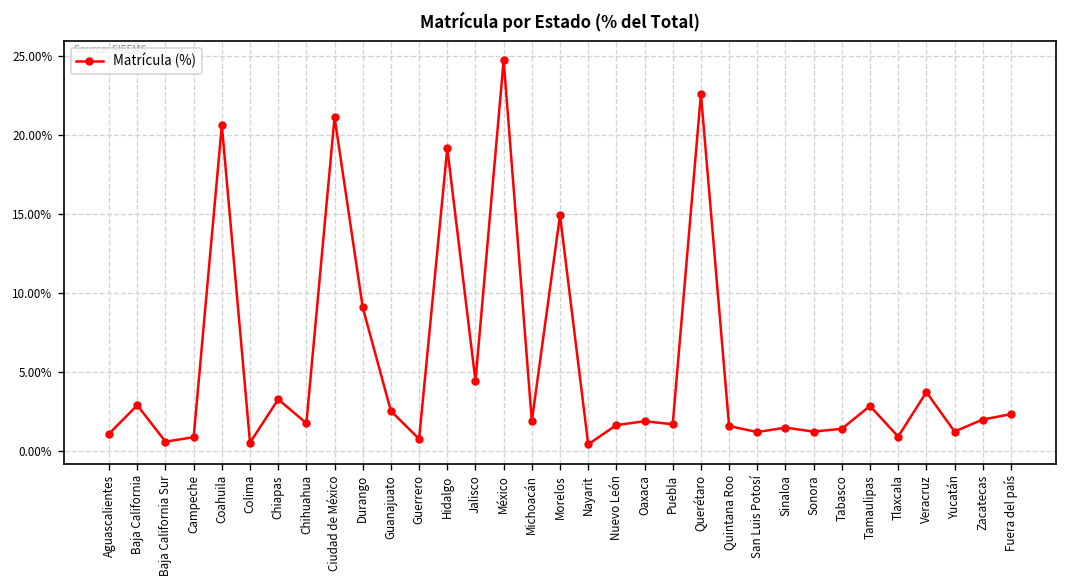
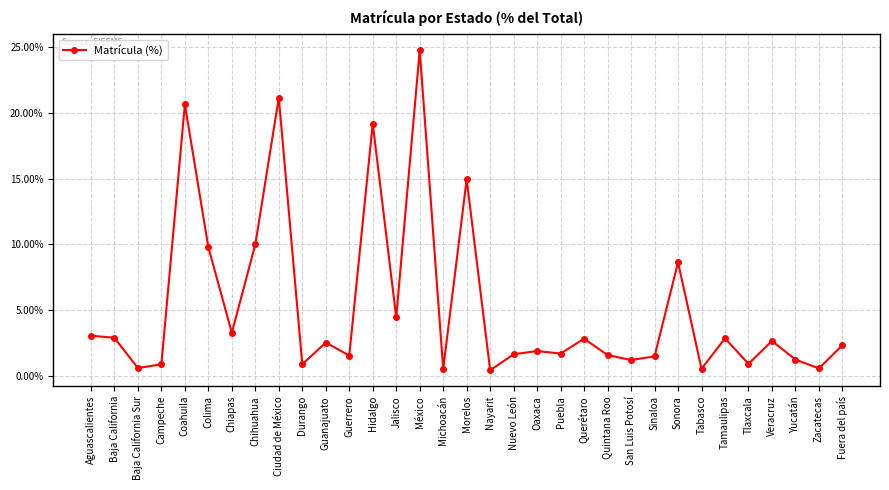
  {
-   "Aguascalientes": "1.1%",
+   "Aguascalientes": "3.1%",
    "Baja California": "2.9%",
    "Baja California Sur": "0.6%",
    "Campeche": "0.9%",
    "Coahuila": "20.6%",
-   "Colima": "0.6%",
+   "Colima": "9.8%",
    "Chiapas": "3.3%",
-   "Chihuahua": "1.8%",
+   "Chihuahua": "10.0%",
    "Ciudad de México": "21.1%",
-   "Durango": "9.1%",
+   "Durango": "0.9%",
    "Guanajuato": "2.5%",
-   "Guerrero": "0.8%",
+   "Guerrero": "1.6%",
    "Hidalgo": "19.2%",
    "Jalisco": "4.5%",
    "México": "24.7%",
-   "Michoacán": "1.9%",
+   "Michoacán": "0.5%",
    "Morelos": "14.9%",
    "Nayarit": "0.4%",
    "Nuevo León": "1.7%",
    "Oaxaca": "1.9%",
    "Puebla": "1.7%",
-   "Querétaro": "22.6%",
+   "Querétaro": "2.8%",
    "Quintana Roo": "1.6%",
    "San Luis Potosí": "1.2%",
    "Sinaloa": "1.5%",
-   "Sonora": "1.2%",
-   "Tabasco": "1.4%",
+   "Sonora": "8.6%",
+   "Tabasco": "0.6%",
    "Tamaulipas": "2.9%",
    "Tlaxcala": "0.9%",
-   "Veracruz": "3.7%",
+   "Veracruz": "2.7%",
    "Yucatán": "1.3%",
-   "Zacatecas": "2.0%",
+   "Zacatecas": "0.6%",
    "Fuera del país": "2.4%"
  }
